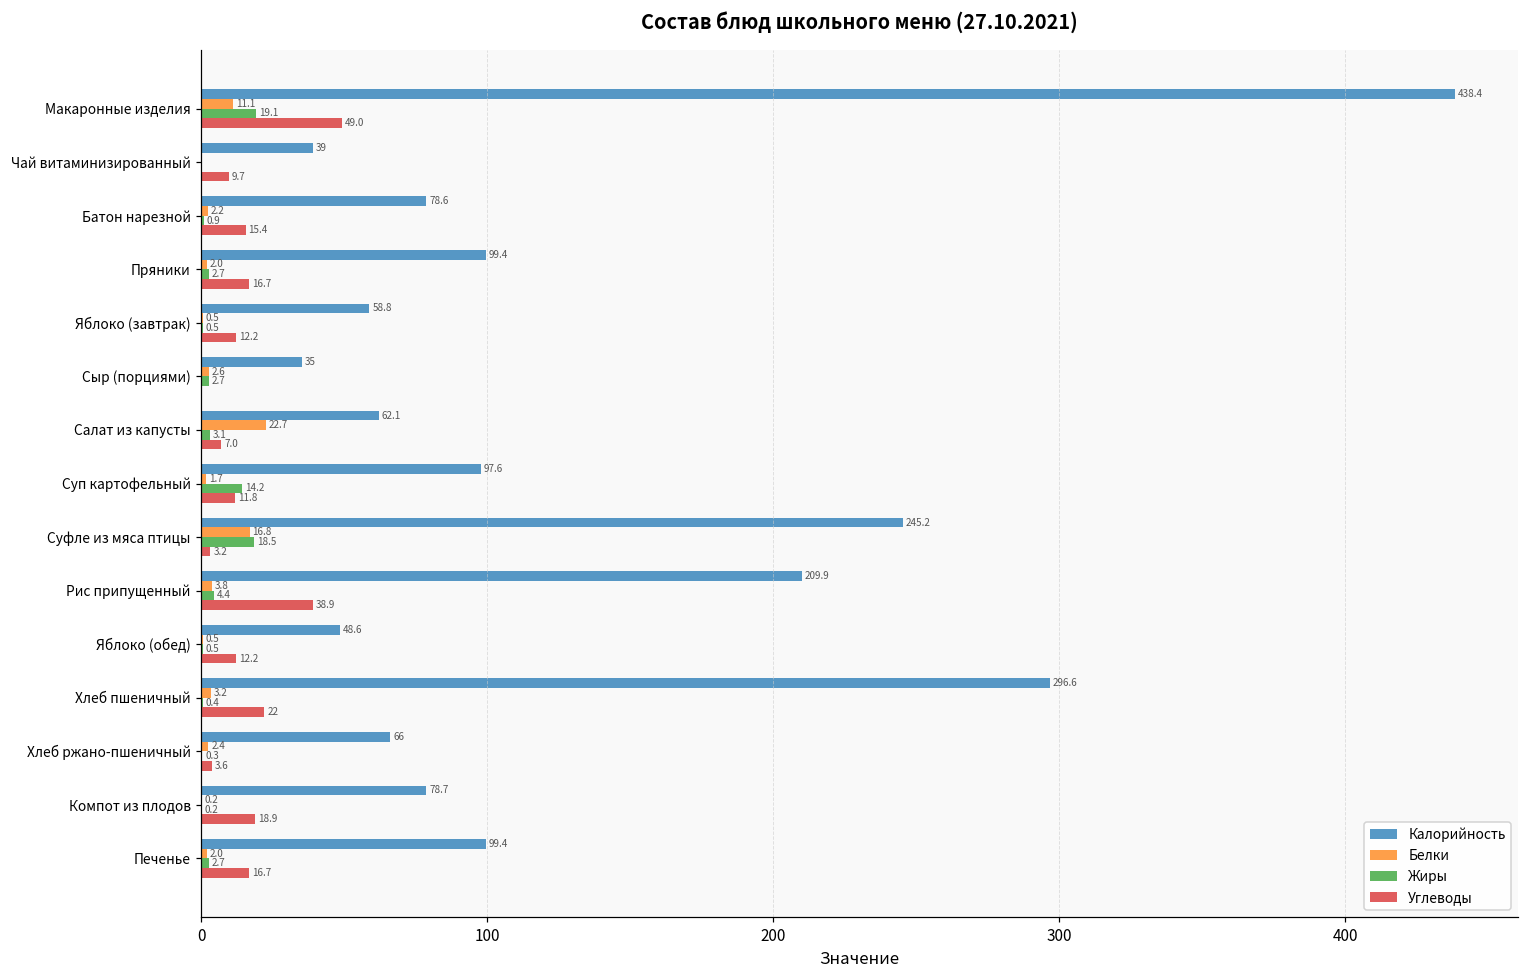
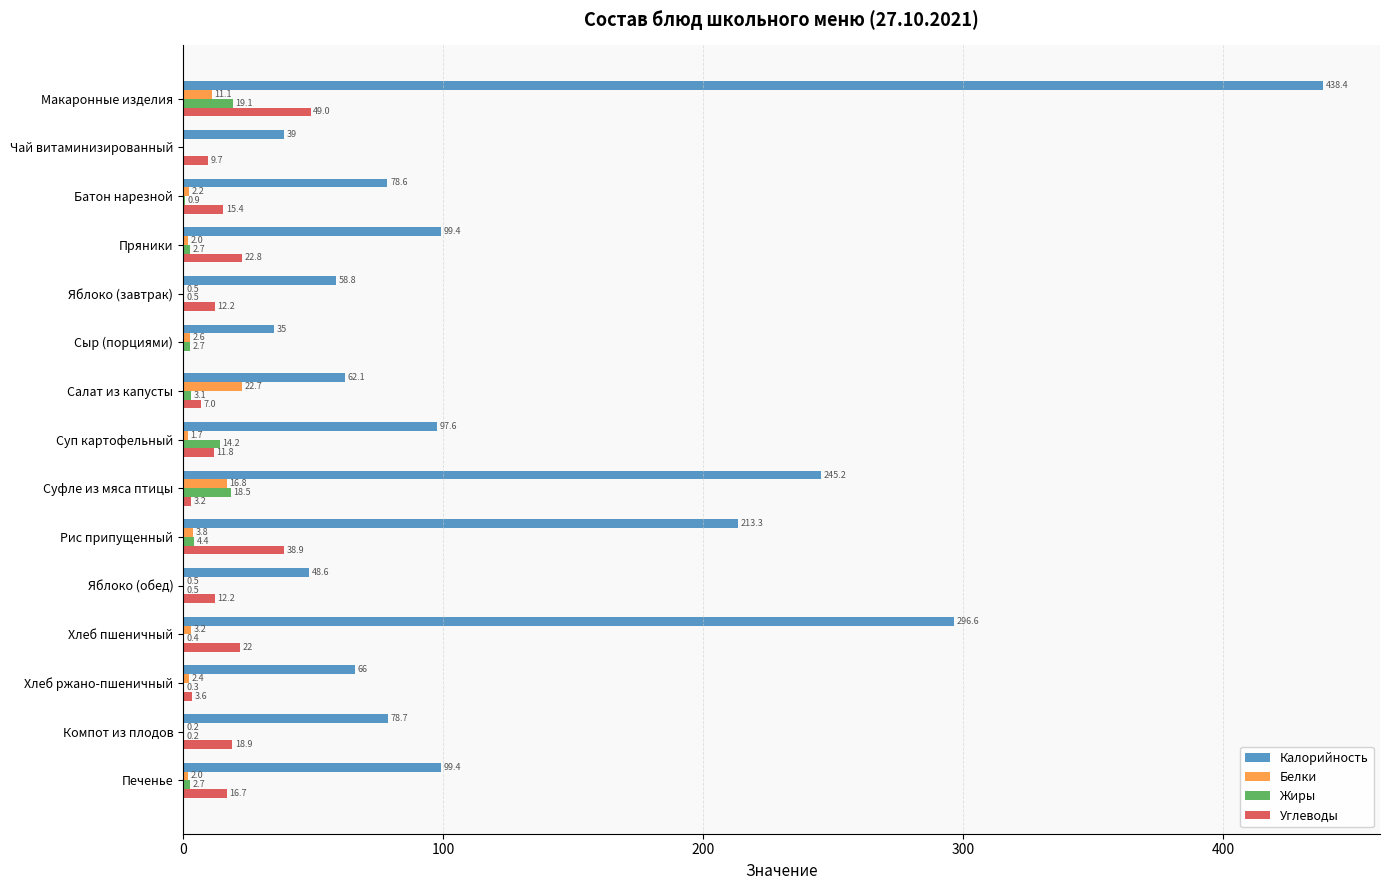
  {
    "Калорийность": {
      "Макаронные изделия": 438.4,
      "Чай витаминизированный": 39,
      "Батон нарезной": 78.6,
      "Пряники": 99.4,
      "Яблоко (завтрак)": 58.8,
      "Сыр (порциями)": 35,
      "Салат из капусты": 62.1,
      "Суп картофельный": 97.6,
      "Суфле из мяса птицы": 245.2,
-     "Рис припущенный": 209.9,
+     "Рис припущенный": 213.3,
      "Яблоко (обед)": 48.6,
      "Хлеб пшеничный": 296.6,
      "Хлеб ржано-пшеничный": 66,
      "Компот из плодов": 78.7,
      "Печенье": 99.4
    },
    "Белки": {
      "Макаронные изделия": 11.1,
      "Батон нарезной": 2.2,
      "Пряники": 2.0,
      "Яблоко (завтрак)": 0.5,
      "Сыр (порциями)": 2.6,
      "Салат из капусты": 22.7,
      "Суп картофельный": 1.7,
      "Суфле из мяса птицы": 16.8,
      "Рис припущенный": 3.8,
      "Яблоко (обед)": 0.5,
      "Хлеб пшеничный": 3.2,
      "Хлеб ржано-пшеничный": 2.4,
      "Компот из плодов": 0.2,
      "Печенье": 2.0
    },
    "Жиры": {
      "Макаронные изделия": 19.1,
      "Батон нарезной": 0.9,
      "Пряники": 2.7,
      "Яблоко (завтрак)": 0.5,
      "Сыр (порциями)": 2.7,
      "Салат из капусты": 3.1,
      "Суп картофельный": 14.2,
      "Суфле из мяса птицы": 18.5,
      "Рис припущенный": 4.4,
      "Яблоко (обед)": 0.5,
      "Хлеб пшеничный": 0.4,
      "Хлеб ржано-пшеничный": 0.3,
      "Компот из плодов": 0.2,
      "Печенье": 2.7
    },
    "Углеводы": {
      "Макаронные изделия": 49.0,
      "Чай витаминизированный": 9.7,
      "Батон нарезной": 15.4,
-     "Пряники": 16.7,
+     "Пряники": 22.8,
      "Яблоко (завтрак)": 12.2,
      "Салат из капусты": 7.0,
      "Суп картофельный": 11.8,
      "Суфле из мяса птицы": 3.2,
      "Рис припущенный": 38.9,
      "Яблоко (обед)": 12.2,
      "Хлеб пшеничный": 22,
      "Хлеб ржано-пшеничный": 3.6,
      "Компот из плодов": 18.9,
      "Печенье": 16.7
    }
  }
